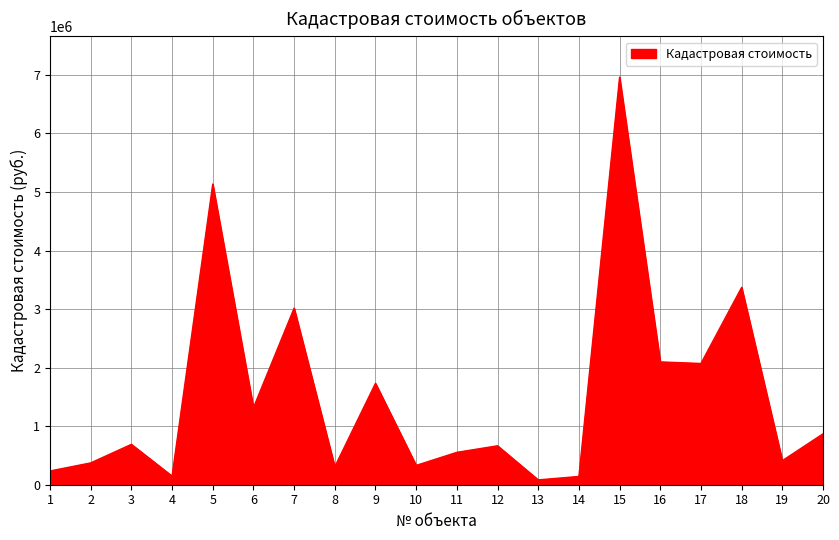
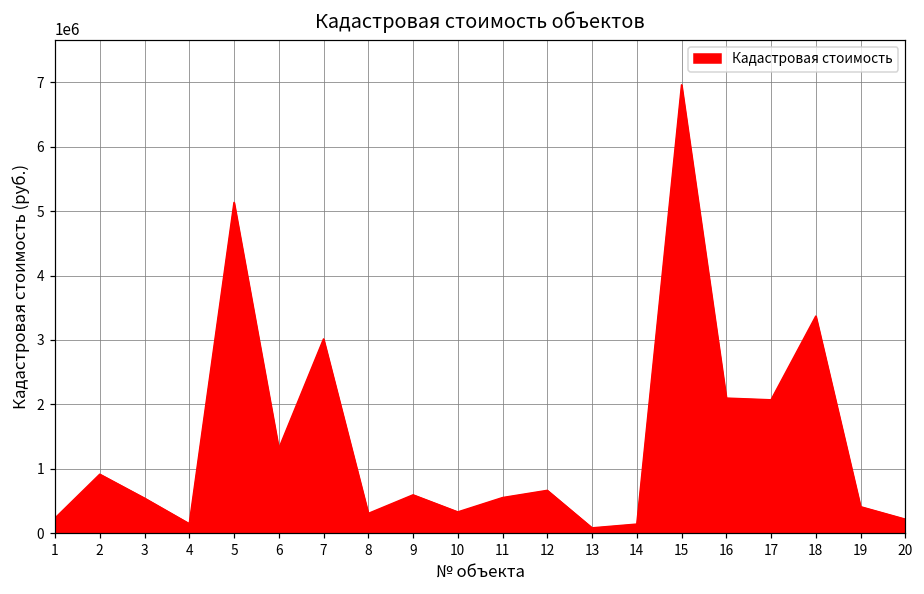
  {
    "1": 200000,
-   "2": 400000,
-   "3": 700000,
+   "2": 900000,
+   "3": 500000,
    "4": 100000,
    "5": 5100000,
    "6": 1300000,
    "7": 3000000,
    "8": 300000,
-   "9": 1700000,
+   "9": 600000,
    "10": 300000,
    "11": 600000,
    "12": 700000,
    "13": 100000,
    "14": 100000,
    "15": 7000000,
    "16": 2100000,
    "17": 2100000,
    "18": 3400000,
    "19": 400000,
-   "20": 900000
+   "20": 200000
  }
